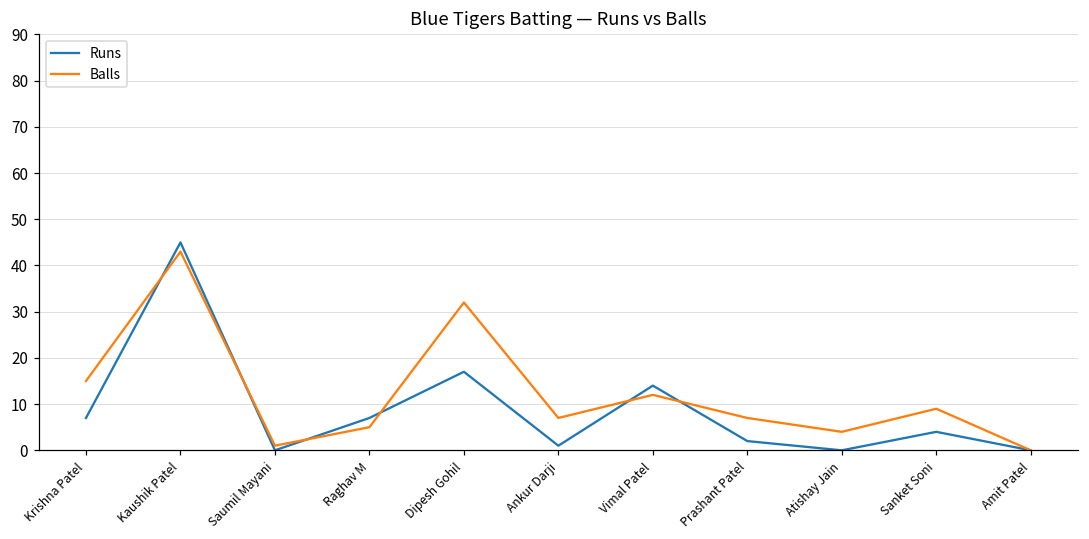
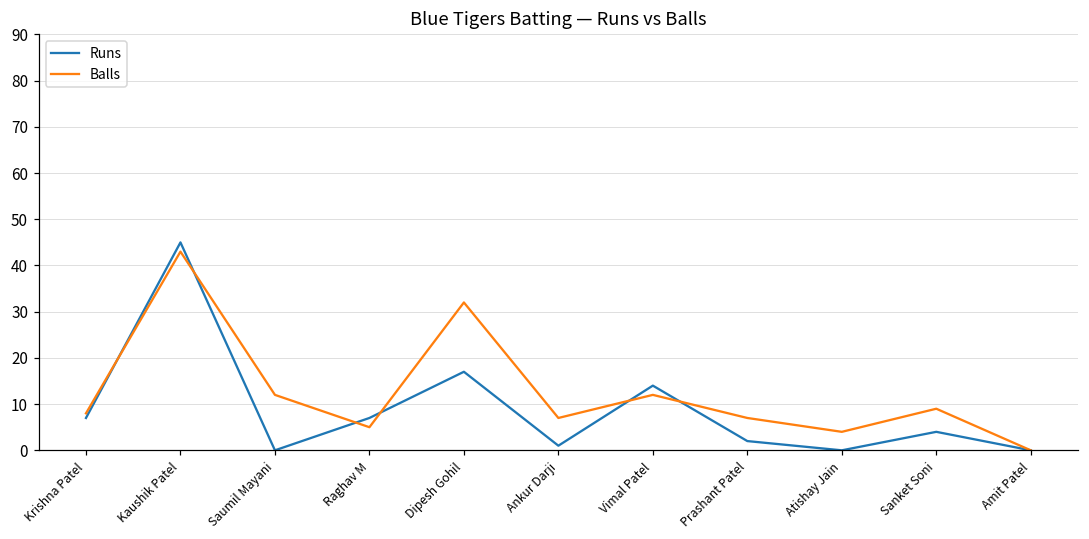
  {
    "Runs": {
      "Krishna Patel": 7,
      "Kaushik Patel": 45,
      "Saumil Mayani": 0,
      "Raghav M": 7,
      "Dipesh Gohil": 17,
      "Ankur Darji": 1,
      "Vimal Patel": 14,
      "Prashant Patel": 2,
      "Atishay Jain": 0,
      "Sanket Soni": 4
    },
    "Balls": {
-     "Krishna Patel": 15,
+     "Krishna Patel": 8,
      "Kaushik Patel": 43,
-     "Saumil Mayani": 1,
+     "Saumil Mayani": 12,
      "Raghav M": 5,
      "Dipesh Gohil": 32,
      "Ankur Darji": 7,
      "Vimal Patel": 12,
      "Prashant Patel": 7,
      "Atishay Jain": 4,
      "Sanket Soni": 9
    }
  }
